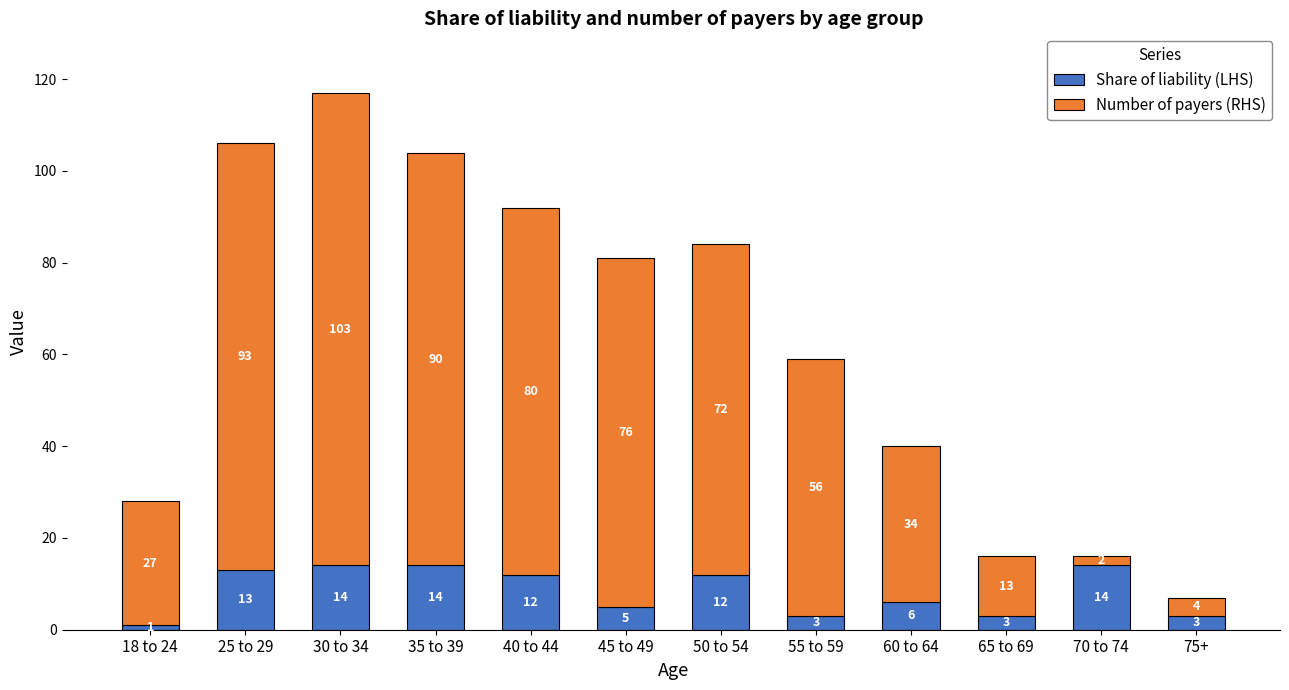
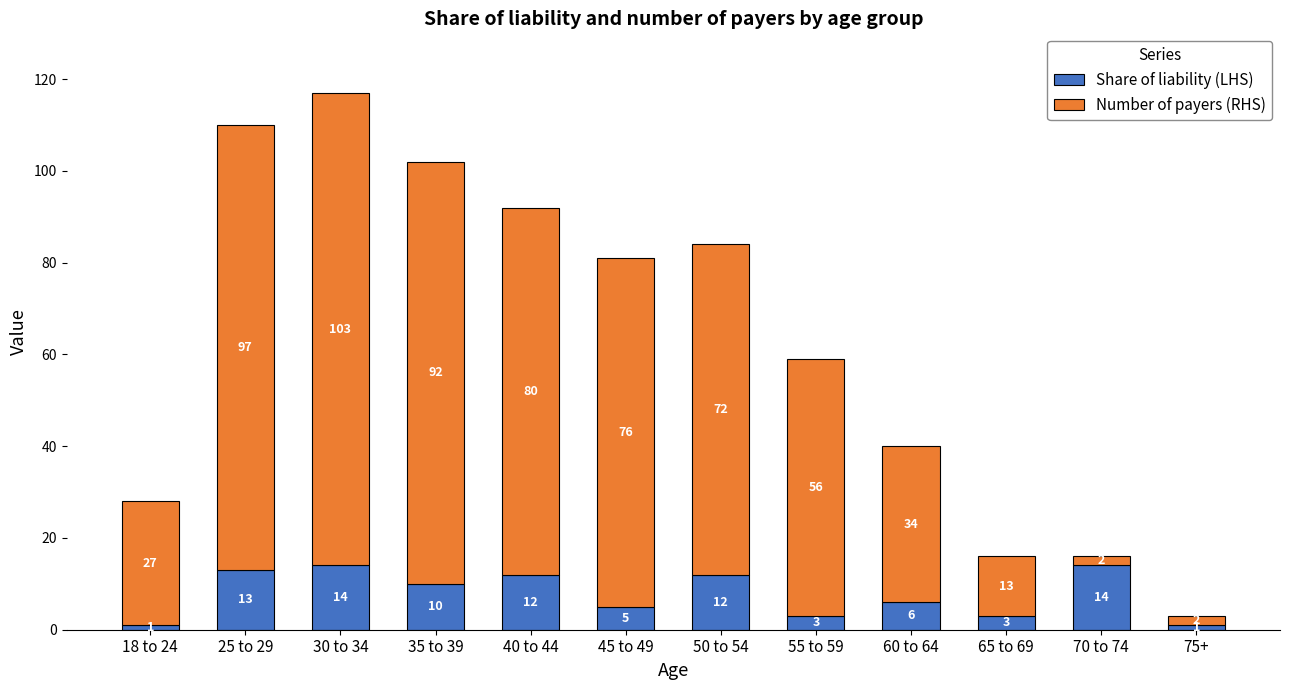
  {
    "Share of liability (LHS)": {
      "18 to 24": 1,
      "25 to 29": 13,
      "30 to 34": 14,
-     "35 to 39": 14,
+     "35 to 39": 10,
      "40 to 44": 12,
      "45 to 49": 5,
      "50 to 54": 12,
      "55 to 59": 3,
      "60 to 64": 6,
      "65 to 69": 3,
      "70 to 74": 14,
-     "75+": 3
+     "75+": 1
    },
    "Number of payers (RHS)": {
      "18 to 24": 27,
-     "25 to 29": 93,
+     "25 to 29": 97,
      "30 to 34": 103,
-     "35 to 39": 90,
+     "35 to 39": 92,
      "40 to 44": 80,
      "45 to 49": 76,
      "50 to 54": 72,
      "55 to 59": 56,
      "60 to 64": 34,
      "65 to 69": 13,
      "70 to 74": 2,
-     "75+": 4
+     "75+": 2
    }
  }
